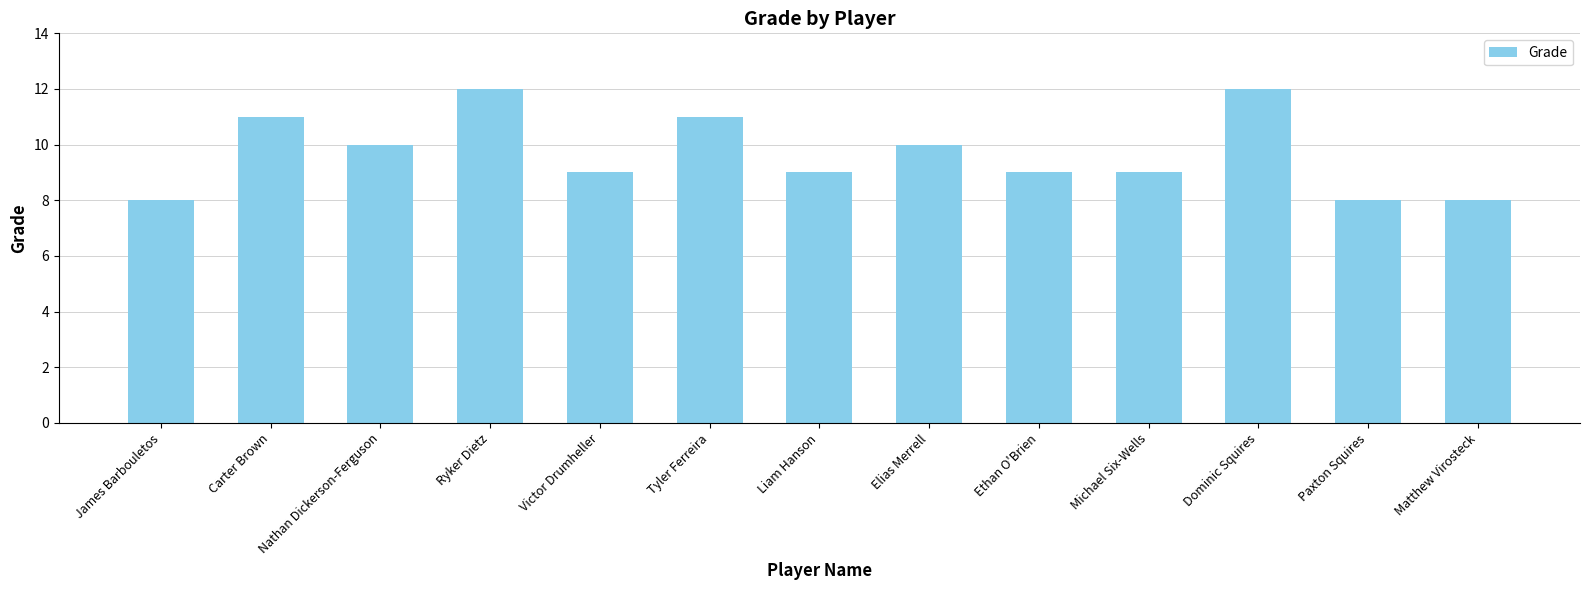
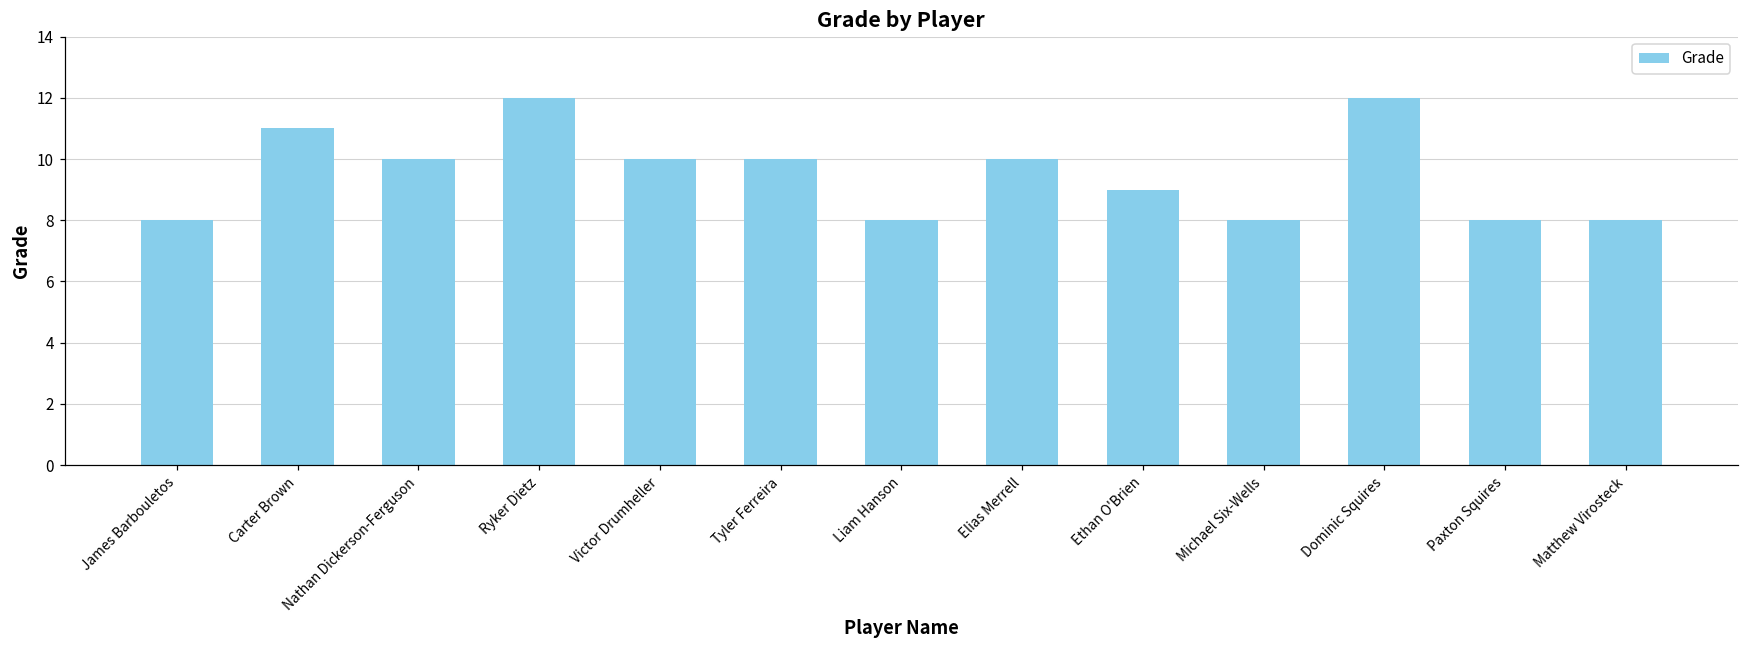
  {
    "James Barbouletos": 8,
    "Carter Brown": 11,
    "Nathan Dickerson-Ferguson": 10,
    "Ryker Dietz": 12,
-   "Victor Drumheller": 9,
-   "Tyler Ferreira": 11,
-   "Liam Hanson": 9,
+   "Victor Drumheller": 10,
+   "Tyler Ferreira": 10,
+   "Liam Hanson": 8,
    "Elias Merrell": 10,
    "Ethan O'Brien": 9,
-   "Michael Six-Wells": 9,
+   "Michael Six-Wells": 8,
    "Dominic Squires": 12,
    "Paxton Squires": 8,
    "Matthew Virosteck": 8
  }
